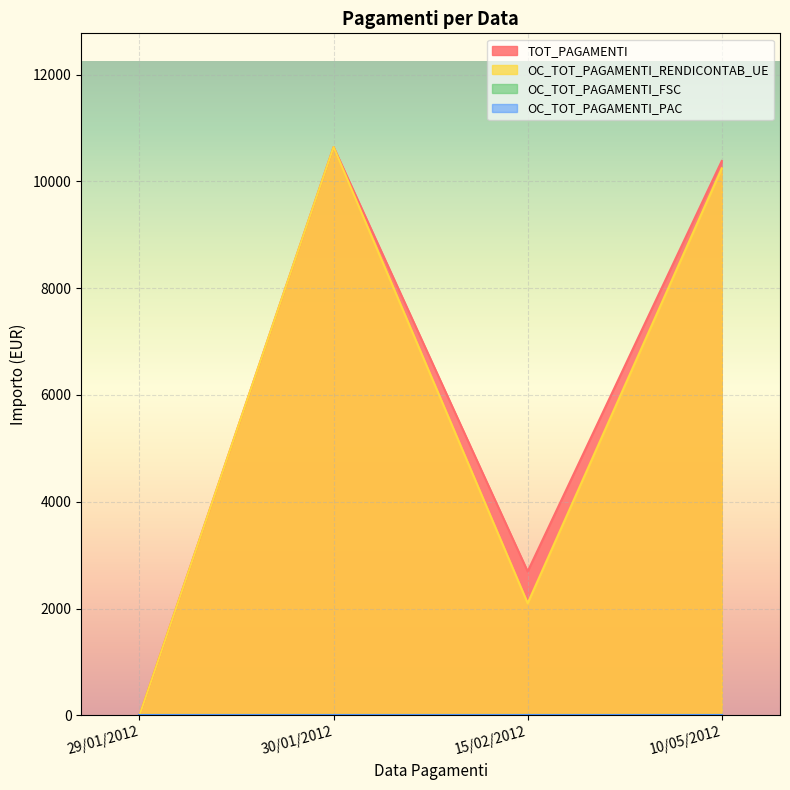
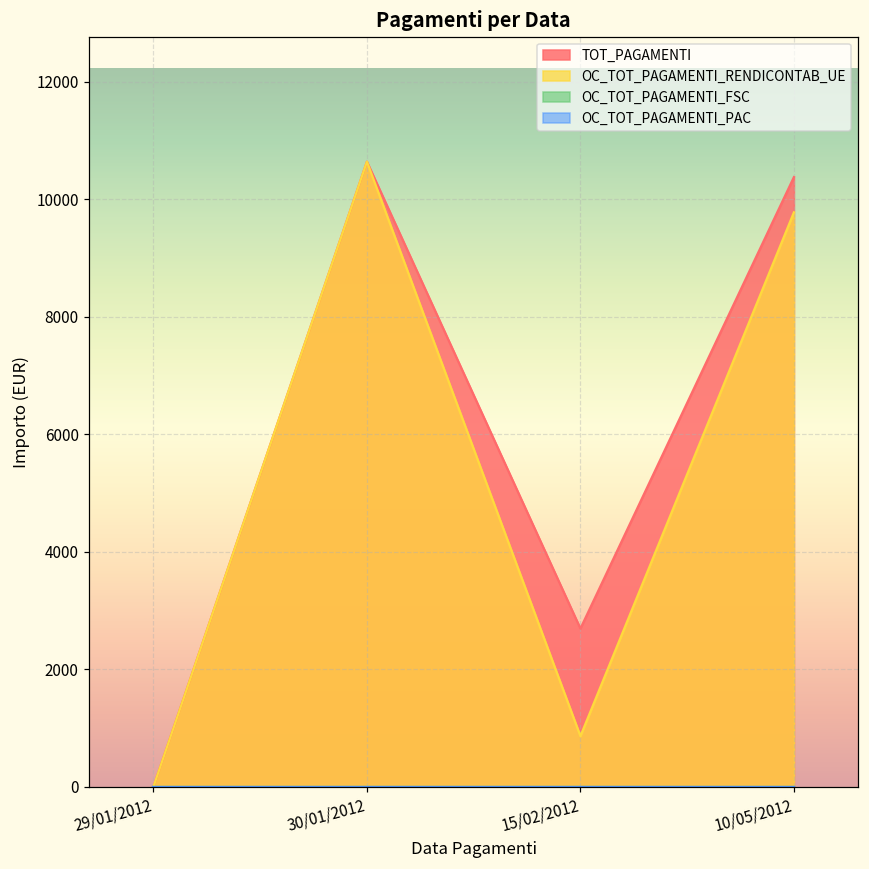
  {
    "TOT_PAGAMENTI": {
      "15/02/2012": 2700,
      "10/05/2012": 10400
    },
    "OC_TOT_PAGAMENTI_RENDICONTAB_UE": {
-     "15/02/2012": 2100,
-     "10/05/2012": 10200
+     "15/02/2012": 900,
+     "10/05/2012": 9800
    },
    "OC_TOT_PAGAMENTI_PAC": {
      "30/01/2012": 0,
      "15/02/2012": 0,
      "10/05/2012": 0
    }
  }
